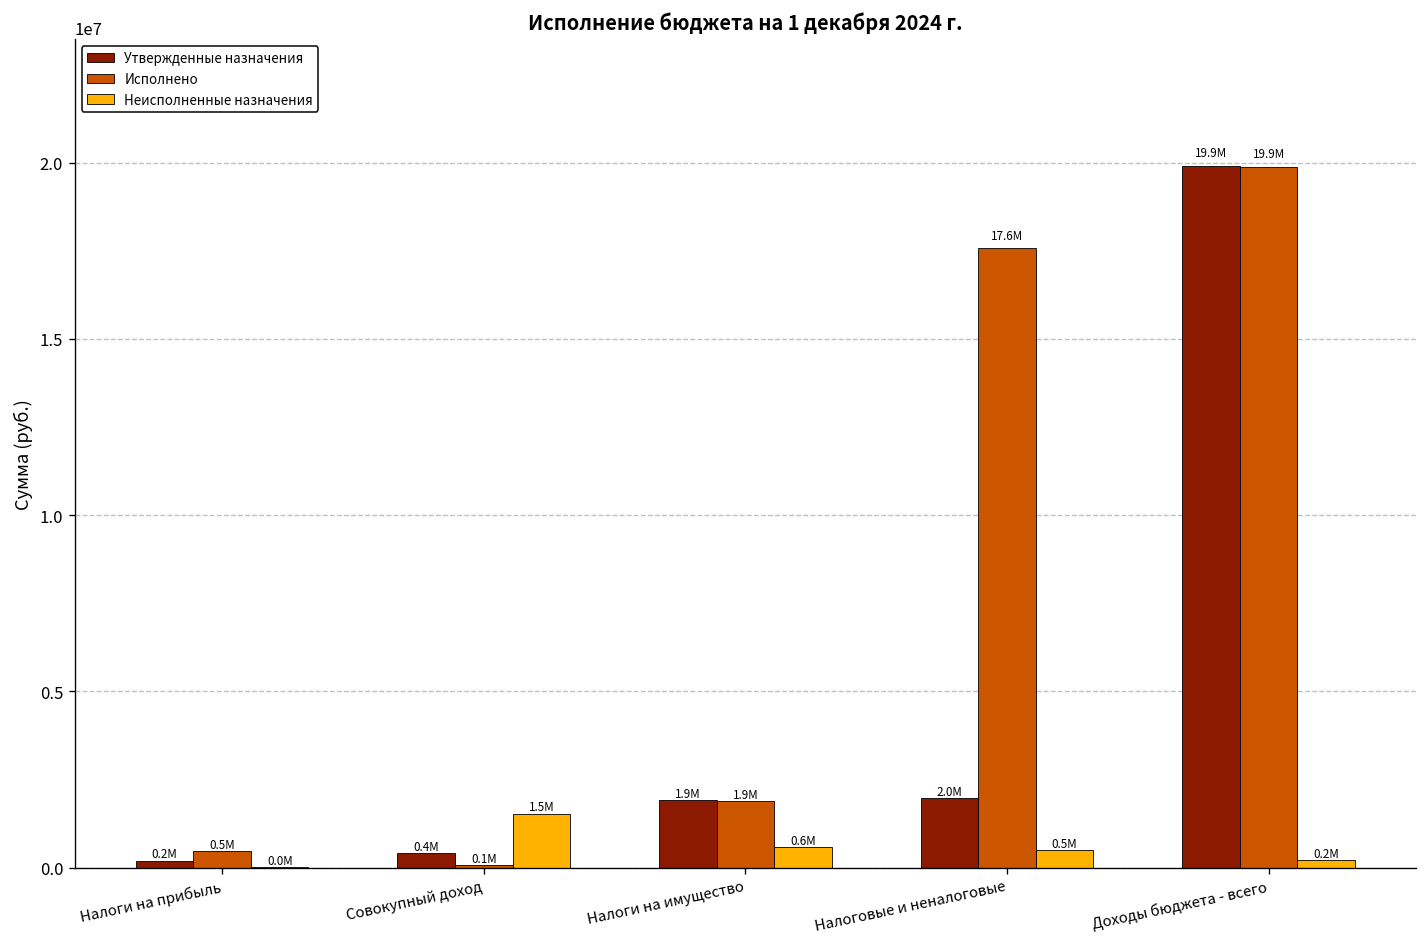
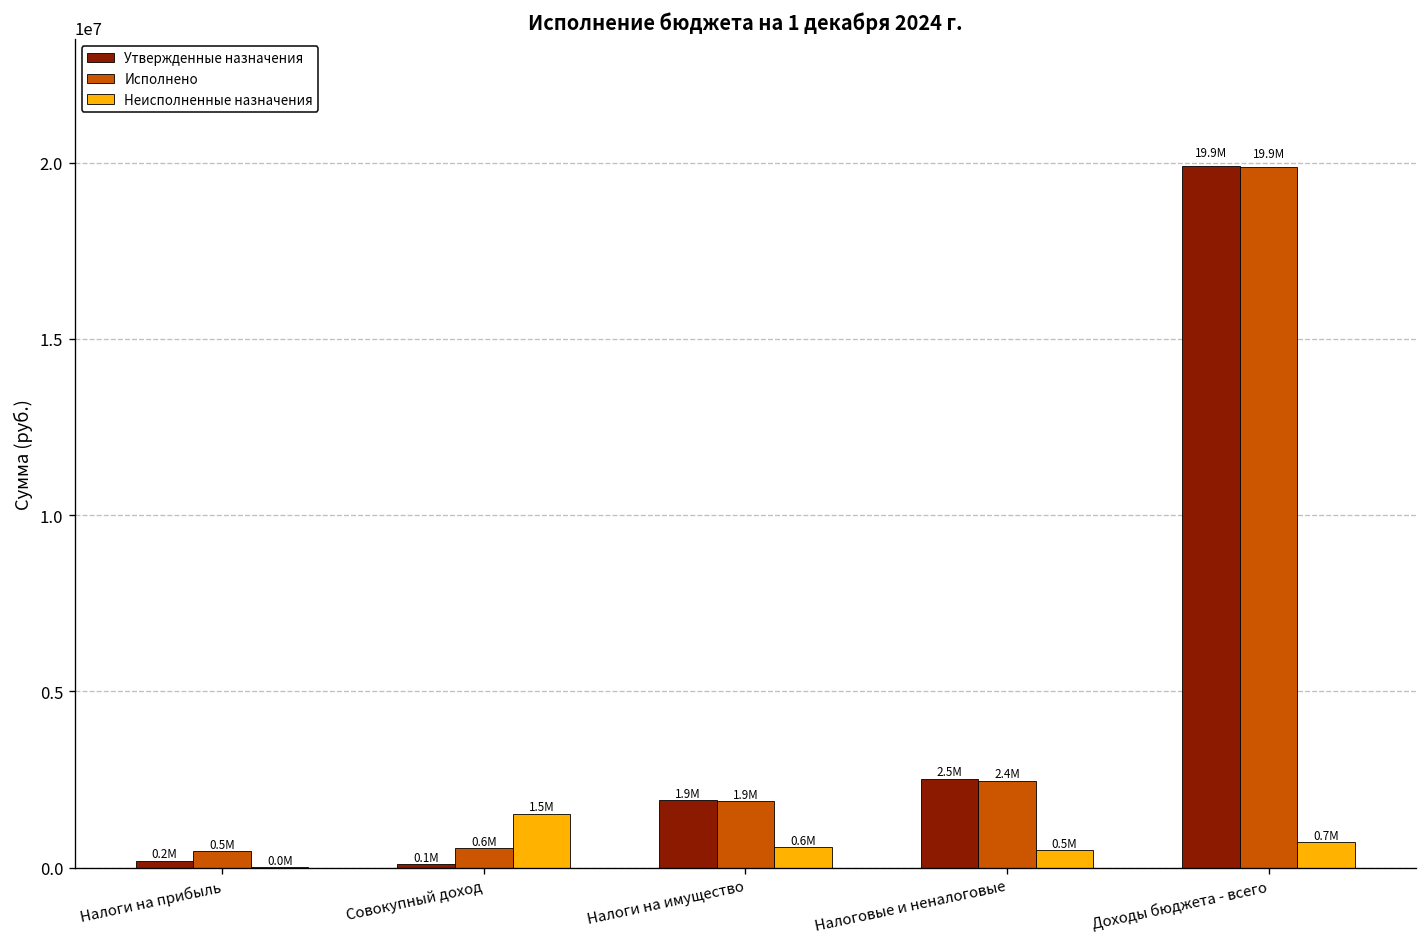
  {
    "Утвержденные назначения": {
      "Налоги на прибыль": "0.2M",
-     "Совокупный доход": "0.4M",
+     "Совокупный доход": "0.1M",
      "Налоги на имущество": "1.9M",
-     "Налоговые и неналоговые": "2.0M",
+     "Налоговые и неналоговые": "2.5M",
      "Доходы бюджета - всего": "19.9M"
    },
    "Исполнено": {
      "Налоги на прибыль": "0.5M",
-     "Совокупный доход": "0.1M",
+     "Совокупный доход": "0.6M",
      "Налоги на имущество": "1.9M",
-     "Налоговые и неналоговые": "17.6M",
+     "Налоговые и неналоговые": "2.4M",
      "Доходы бюджета - всего": "19.9M"
    },
    "Неисполненные назначения": {
      "Совокупный доход": "1.5M",
      "Налоги на имущество": "0.6M",
      "Налоговые и неналоговые": "0.5M",
-     "Доходы бюджета - всего": "0.2M"
+     "Доходы бюджета - всего": "0.7M"
    }
  }
